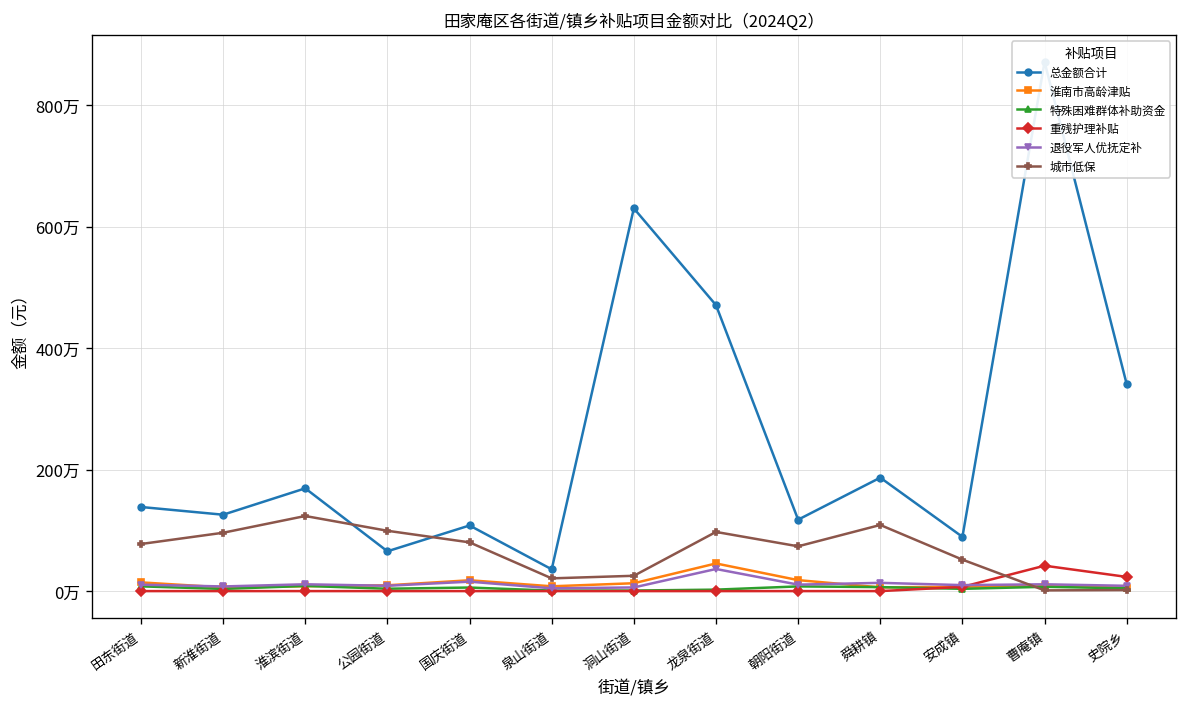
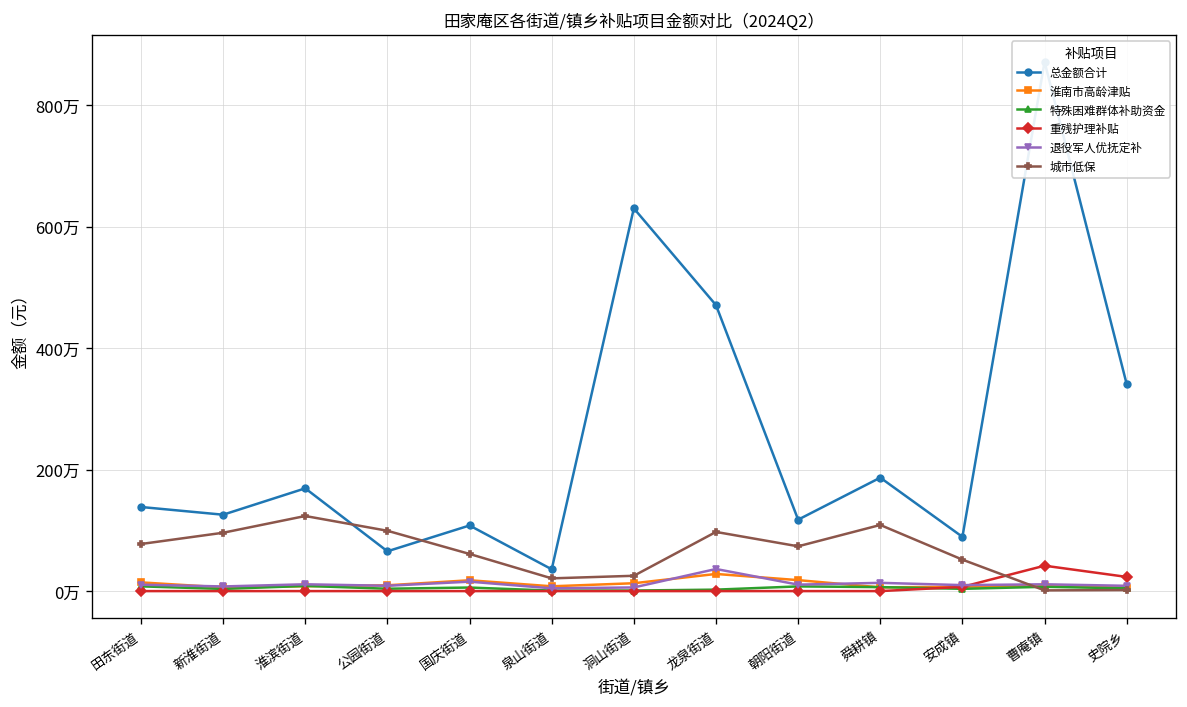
  {
    "总金额合计": {
      "田东街道": "140万",
      "新淮街道": "130万",
      "淮滨街道": "170万",
      "公园街道": "70万",
      "国庆街道": "110万",
      "泉山街道": "40万",
      "洞山街道": "630万",
      "龙泉街道": "470万",
      "朝阳街道": "120万",
      "舜耕镇": "190万",
      "安成镇": "90万",
      "史院乡": "340万"
    },
    "淮南市高龄津贴": {
      "洞山街道": "10万",
-     "龙泉街道": "50万",
+     "龙泉街道": "30万",
      "朝阳街道": "20万"
    },
    "特殊困难群体补助资金": {
      "国庆街道": "10万"
    },
    "重残护理补贴": {
      "田东街道": "0万",
      "淮滨街道": "0万",
      "国庆街道": "0万",
      "朝阳街道": "0万",
      "舜耕镇": "0万",
      "曹庵镇": "40万",
      "史院乡": "20万"
    },
    "退役军人优抚定补": {
      "龙泉街道": "40万",
      "舜耕镇": "10万"
    },
    "城市低保": {
      "田东街道": "80万",
      "新淮街道": "100万",
      "淮滨街道": "120万",
      "公园街道": "100万",
-     "国庆街道": "80万",
+     "国庆街道": "60万",
      "泉山街道": "20万",
      "洞山街道": "30万",
      "龙泉街道": "100万",
      "朝阳街道": "70万",
      "舜耕镇": "110万",
      "安成镇": "50万",
      "曹庵镇": "0万"
    }
  }
